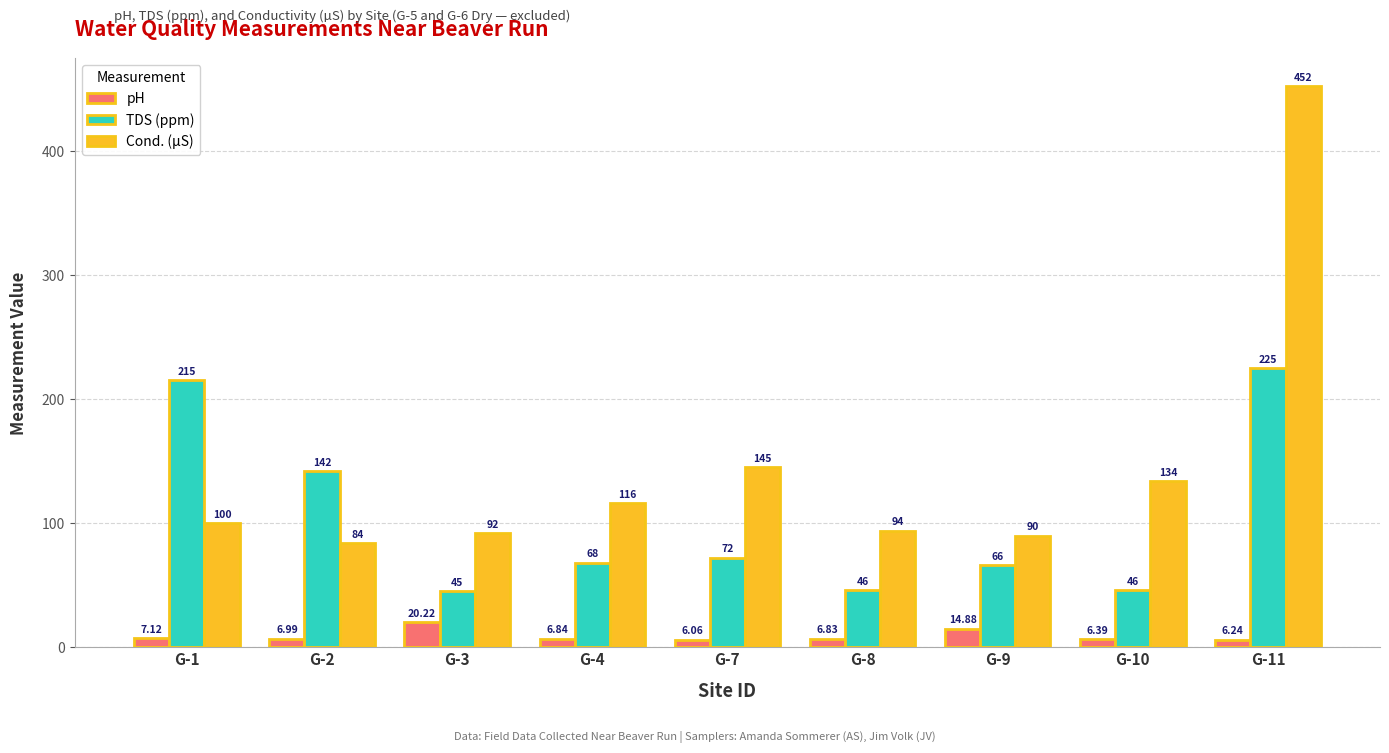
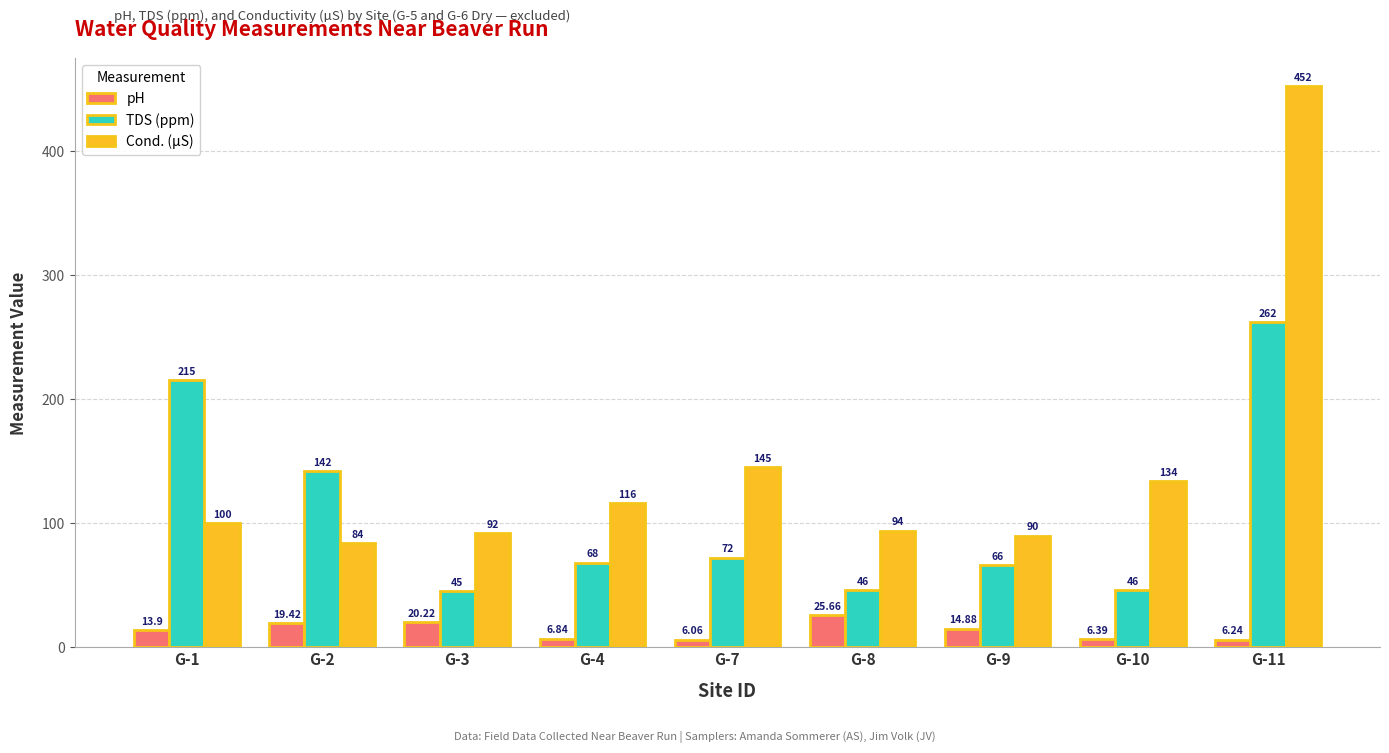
  {
    "pH": {
-     "G-1": 7.12,
-     "G-2": 6.99,
+     "G-1": 13.9,
+     "G-2": 19.42,
      "G-3": 20.22,
      "G-4": 6.84,
      "G-7": 6.06,
-     "G-8": 6.83,
+     "G-8": 25.66,
      "G-9": 14.88,
      "G-10": 6.39,
      "G-11": 6.24
    },
    "TDS (ppm)": {
      "G-1": 215,
      "G-2": 142,
      "G-3": 45,
      "G-4": 68,
      "G-7": 72,
      "G-8": 46,
      "G-9": 66,
      "G-10": 46,
-     "G-11": 225
+     "G-11": 262
    },
    "Cond. (µS)": {
      "G-1": 100,
      "G-2": 84,
      "G-3": 92,
      "G-4": 116,
      "G-7": 145,
      "G-8": 94,
      "G-9": 90,
      "G-10": 134,
      "G-11": 452
    }
  }
